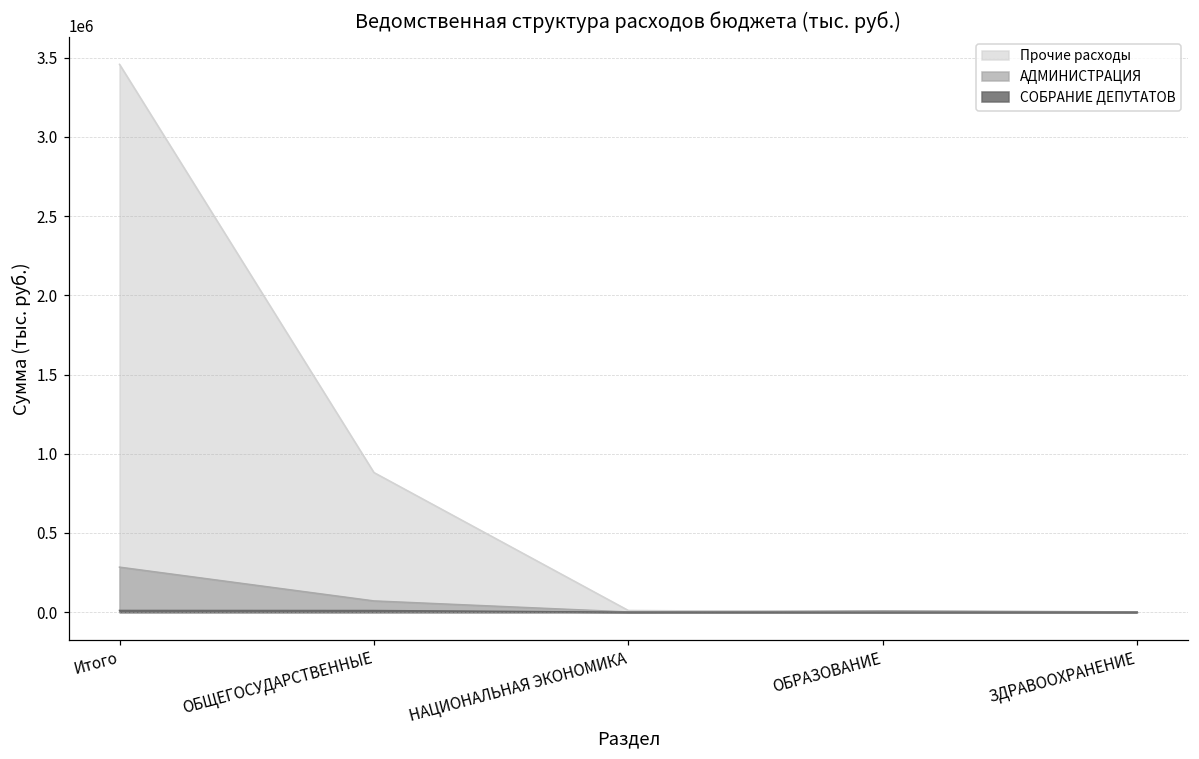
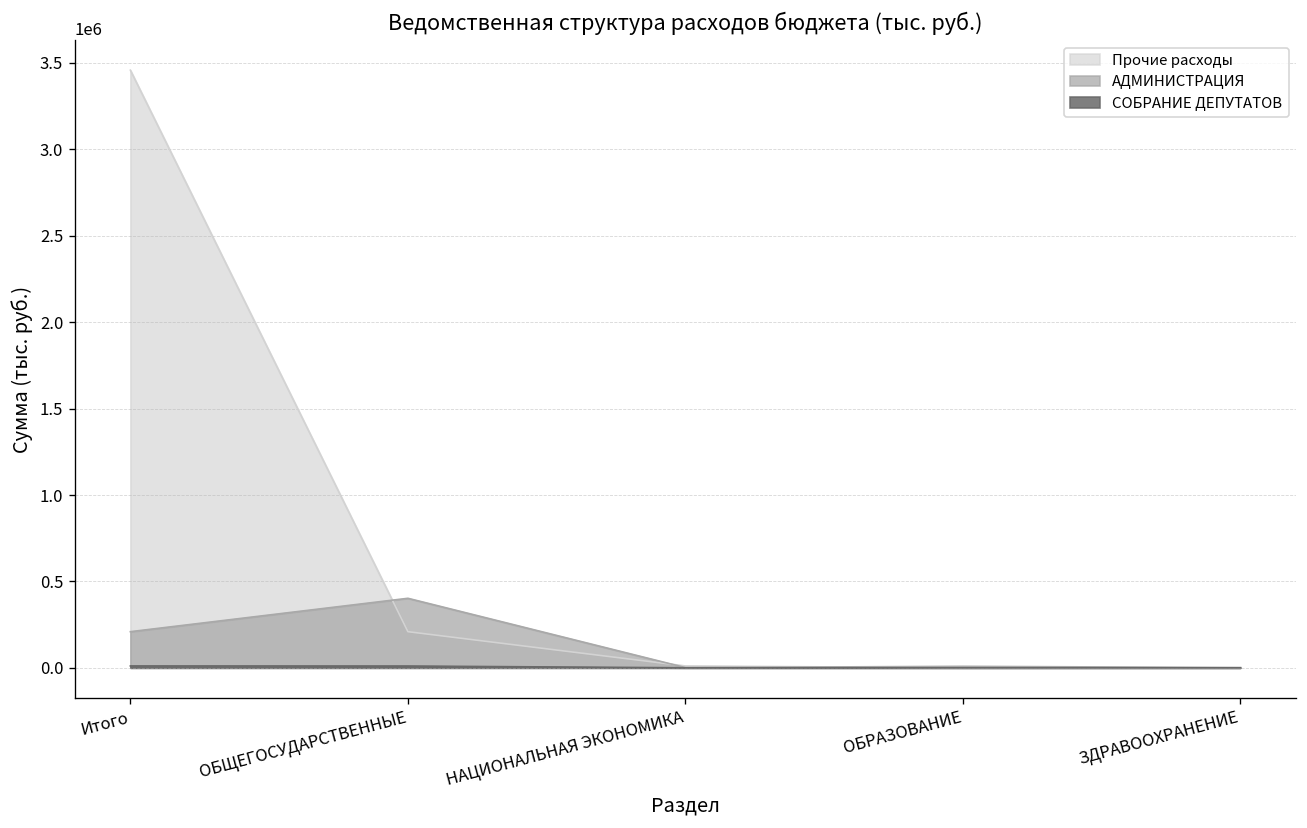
  {
    "Прочие расходы": {
      "Итого": 3460000,
-     "ОБЩЕГОСУДАРСТВЕННЫЕ": 880000
+     "ОБЩЕГОСУДАРСТВЕННЫЕ": 210000
    },
    "АДМИНИСТРАЦИЯ": {
-     "Итого": 280000,
-     "ОБЩЕГОСУДАРСТВЕННЫЕ": 70000
+     "Итого": 210000,
+     "ОБЩЕГОСУДАРСТВЕННЫЕ": 400000
    },
    "СОБРАНИЕ ДЕПУТАТОВ": {
      "Итого": 10000,
      "ОБЩЕГОСУДАРСТВЕННЫЕ": 10000
    }
  }
